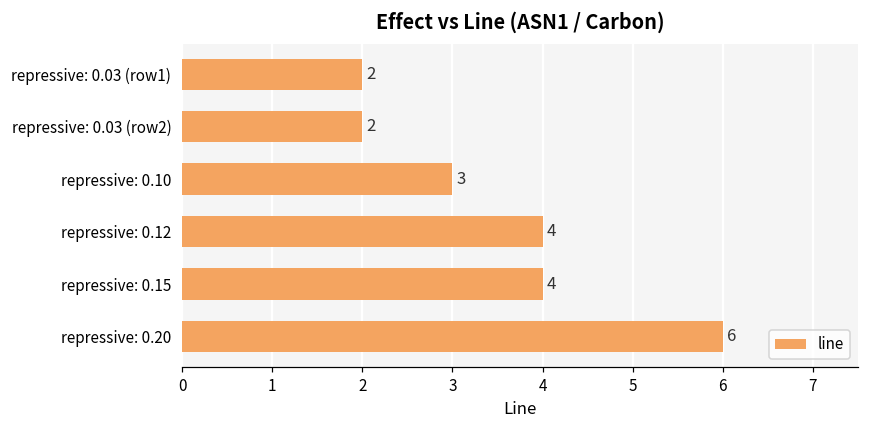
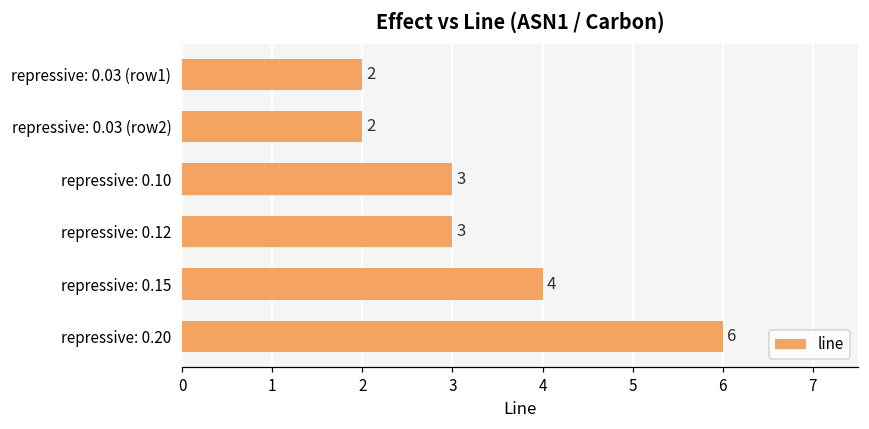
  {
    "repressive: 0.03 (row1)": 2,
    "repressive: 0.03 (row2)": 2,
    "repressive: 0.10": 3,
-   "repressive: 0.12": 4,
+   "repressive: 0.12": 3,
    "repressive: 0.15": 4,
    "repressive: 0.20": 6
  }
